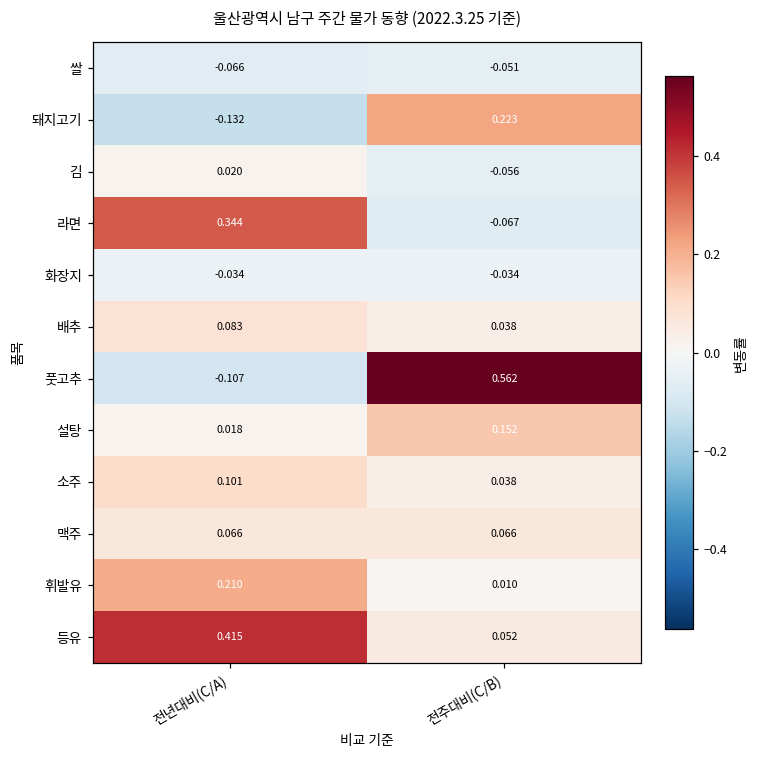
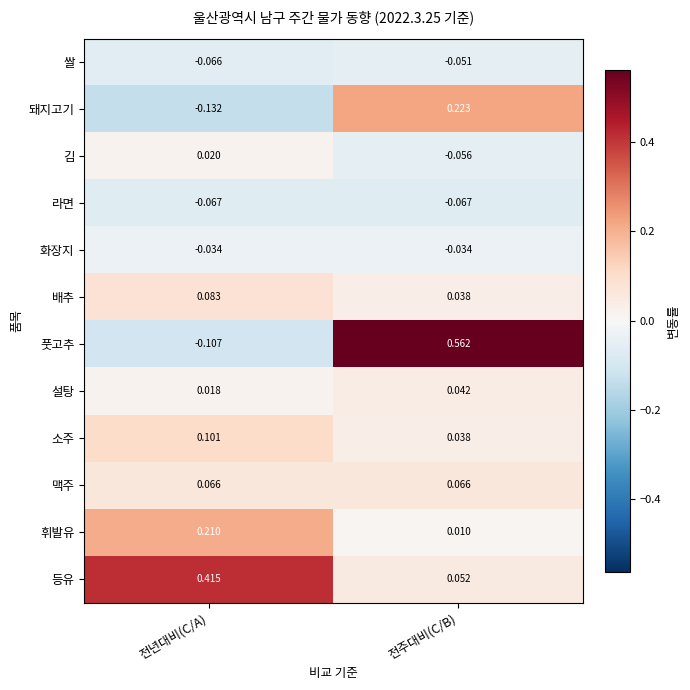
  {
    "쌀": {
      "전년대비(C/A)": -0.066,
      "전주대비(C/B)": -0.051
    },
    "돼지고기": {
      "전년대비(C/A)": -0.132,
      "전주대비(C/B)": 0.223
    },
    "김": {
      "전년대비(C/A)": 0.020,
      "전주대비(C/B)": -0.056
    },
    "라면": {
-     "전년대비(C/A)": 0.344,
+     "전년대비(C/A)": -0.067,
      "전주대비(C/B)": -0.067
    },
    "화장지": {
      "전년대비(C/A)": -0.034,
      "전주대비(C/B)": -0.034
    },
    "배추": {
      "전년대비(C/A)": 0.083,
      "전주대비(C/B)": 0.038
    },
    "풋고추": {
      "전년대비(C/A)": -0.107,
      "전주대비(C/B)": 0.562
    },
    "설탕": {
      "전년대비(C/A)": 0.018,
-     "전주대비(C/B)": 0.152
+     "전주대비(C/B)": 0.042
    },
    "소주": {
      "전년대비(C/A)": 0.101,
      "전주대비(C/B)": 0.038
    },
    "맥주": {
      "전년대비(C/A)": 0.066,
      "전주대비(C/B)": 0.066
    },
    "휘발유": {
      "전년대비(C/A)": 0.210,
      "전주대비(C/B)": 0.010
    },
    "등유": {
      "전년대비(C/A)": 0.415,
      "전주대비(C/B)": 0.052
    }
  }
